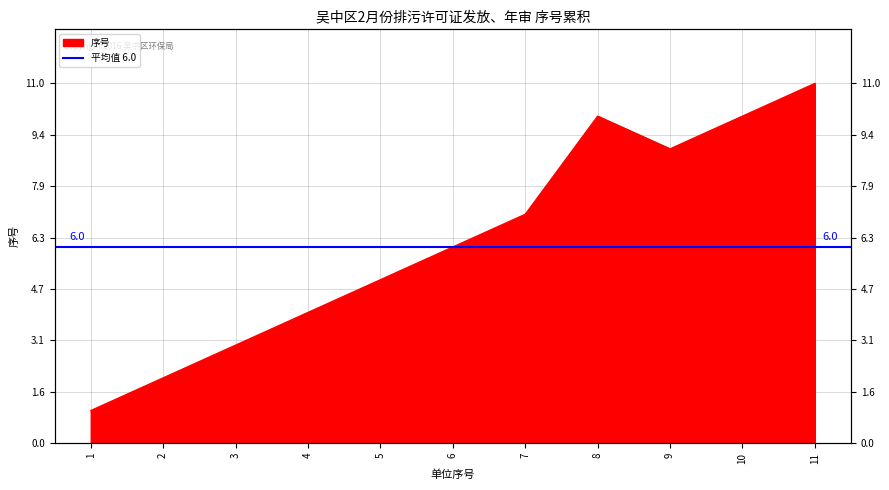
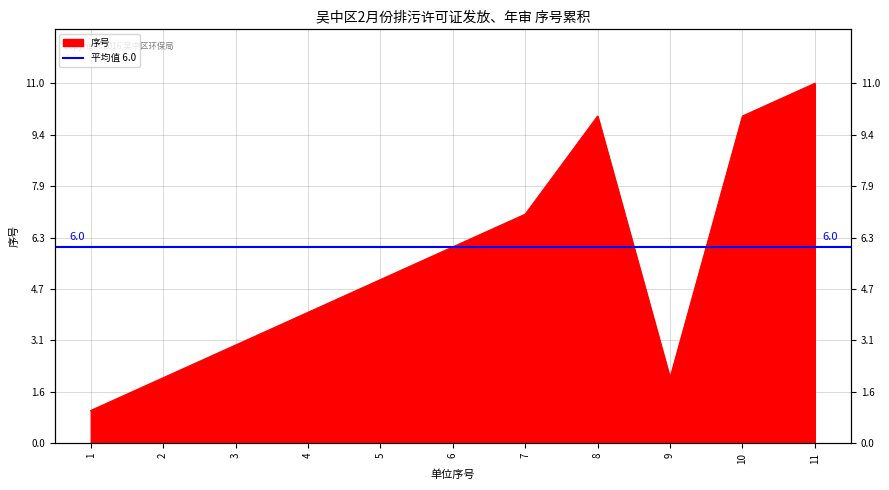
  {
    "1": 1,
    "2": 2,
    "3": 3,
    "4": 4,
    "5": 5,
    "6": 6,
    "7": 7,
    "8": 10,
-   "9": 9,
+   "9": 2,
    "10": 10,
    "11": 11
  }
